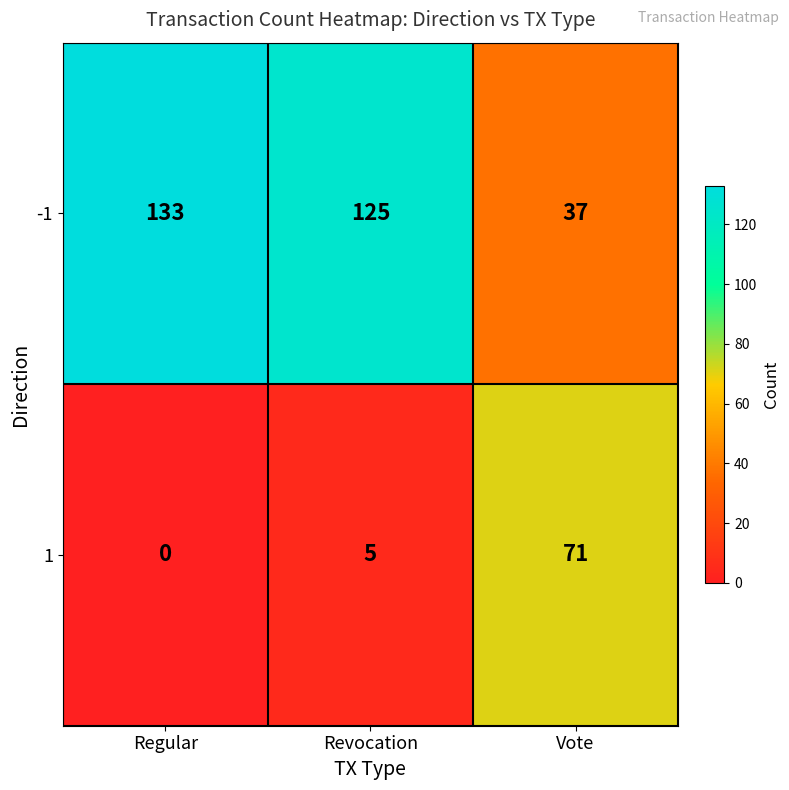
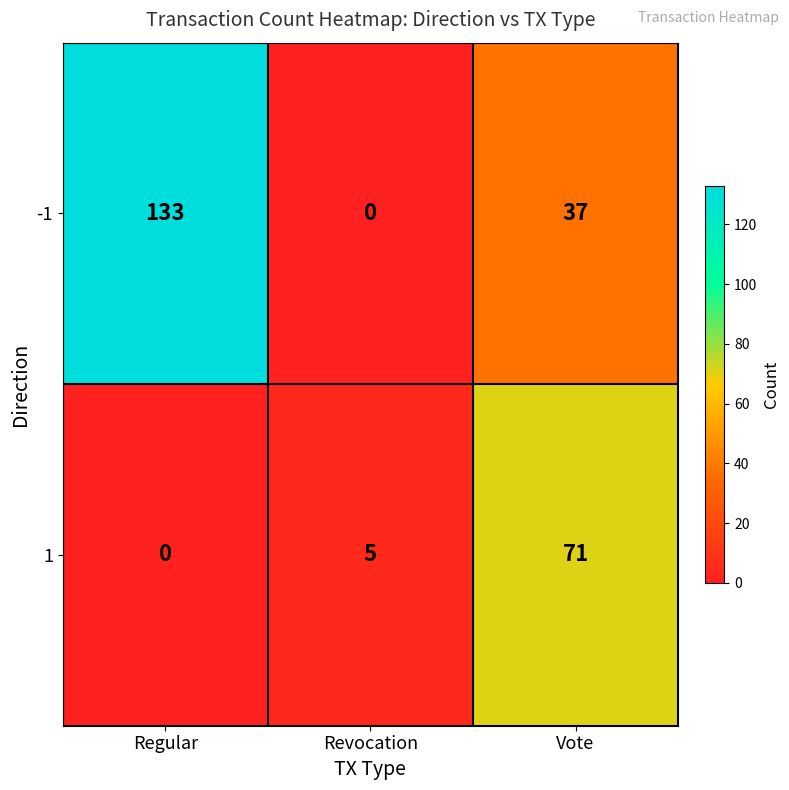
  {
    "-1": {
      "Regular": 133,
-     "Revocation": 125,
+     "Revocation": 0,
      "Vote": 37
    },
    "1": {
      "Regular": 0,
      "Revocation": 5,
      "Vote": 71
    }
  }
